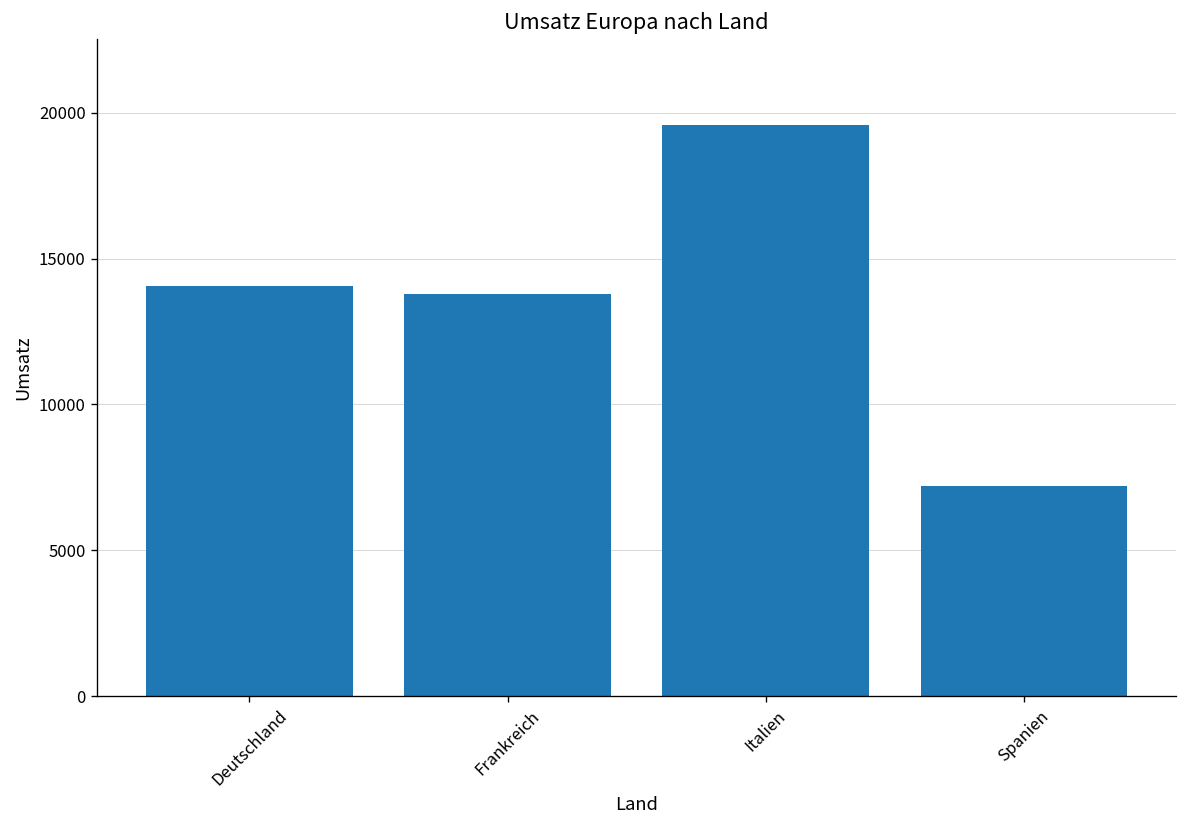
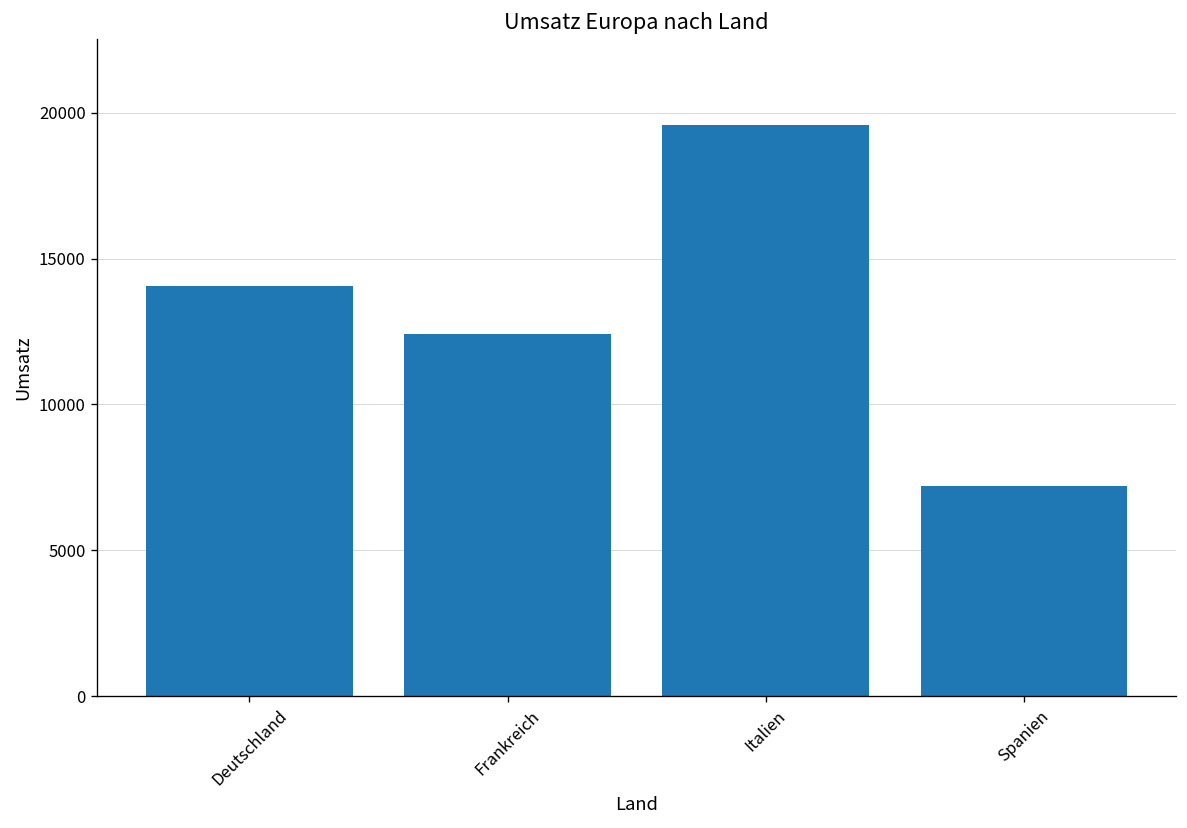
  {
    "Deutschland": 14100,
-   "Frankreich": 13800,
+   "Frankreich": 12400,
    "Italien": 19600,
    "Spanien": 7200
  }
